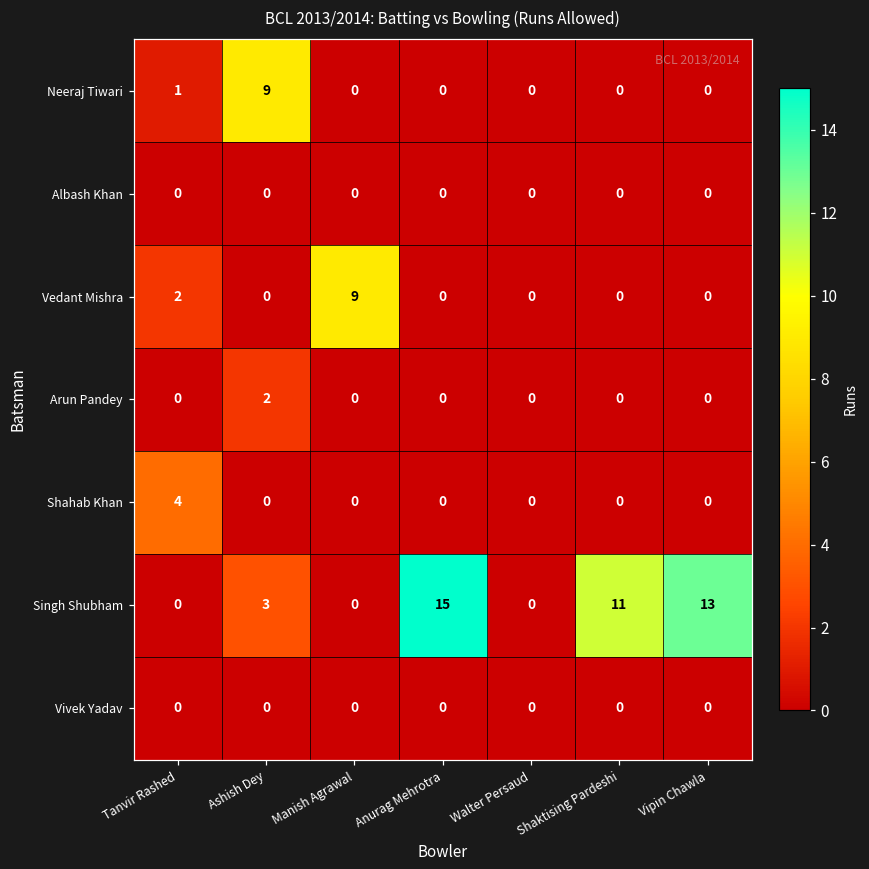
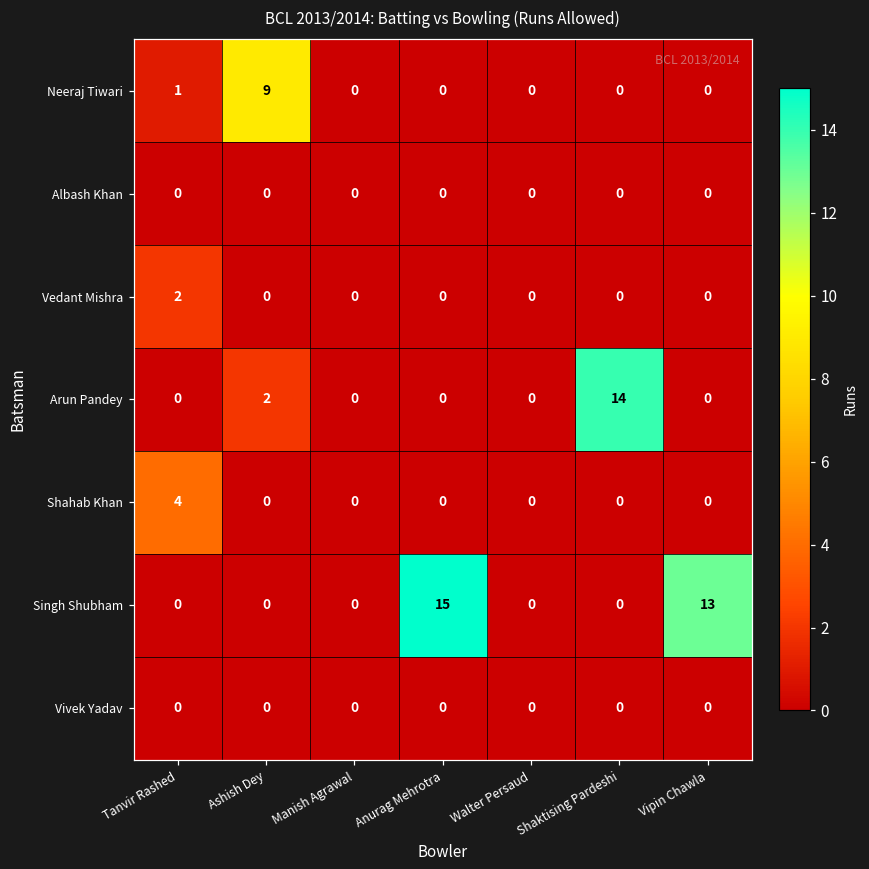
  {
    "Neeraj Tiwari": {
      "Tanvir Rashed": 1,
      "Ashish Dey": 9,
      "Manish Agrawal": 0,
      "Anurag Mehrotra": 0,
      "Walter Persaud": 0,
      "Shaktising Pardeshi": 0
    },
    "Albash Khan": {
      "Tanvir Rashed": 0,
      "Ashish Dey": 0,
      "Manish Agrawal": 0,
      "Anurag Mehrotra": 0,
      "Walter Persaud": 0,
      "Shaktising Pardeshi": 0,
      "Vipin Chawla": 0
    },
    "Vedant Mishra": {
      "Tanvir Rashed": 2,
      "Ashish Dey": 0,
-     "Manish Agrawal": 9,
+     "Manish Agrawal": 0,
      "Anurag Mehrotra": 0,
      "Walter Persaud": 0,
      "Shaktising Pardeshi": 0,
      "Vipin Chawla": 0
    },
    "Arun Pandey": {
      "Tanvir Rashed": 0,
      "Ashish Dey": 2,
      "Manish Agrawal": 0,
      "Anurag Mehrotra": 0,
      "Walter Persaud": 0,
-     "Shaktising Pardeshi": 0,
+     "Shaktising Pardeshi": 14,
      "Vipin Chawla": 0
    },
    "Shahab Khan": {
      "Tanvir Rashed": 4,
      "Ashish Dey": 0,
      "Manish Agrawal": 0,
      "Anurag Mehrotra": 0,
      "Walter Persaud": 0,
      "Shaktising Pardeshi": 0,
      "Vipin Chawla": 0
    },
    "Singh Shubham": {
      "Tanvir Rashed": 0,
-     "Ashish Dey": 3,
+     "Ashish Dey": 0,
      "Manish Agrawal": 0,
      "Anurag Mehrotra": 15,
      "Walter Persaud": 0,
-     "Shaktising Pardeshi": 11,
+     "Shaktising Pardeshi": 0,
      "Vipin Chawla": 13
    },
    "Vivek Yadav": {
      "Tanvir Rashed": 0,
      "Ashish Dey": 0,
      "Manish Agrawal": 0,
      "Anurag Mehrotra": 0,
      "Walter Persaud": 0,
      "Shaktising Pardeshi": 0,
      "Vipin Chawla": 0
    }
  }
